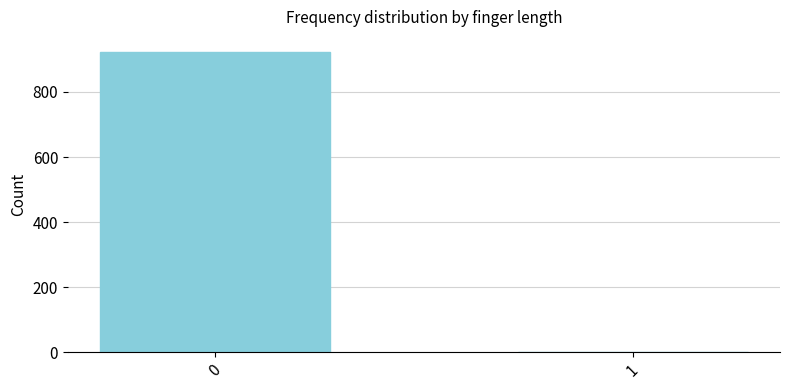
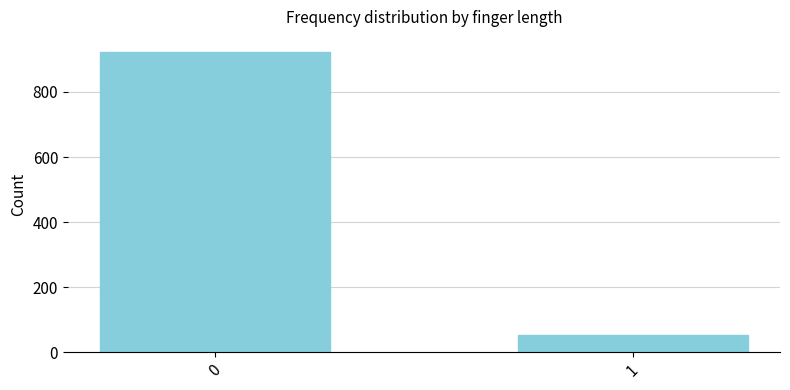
  {
    "0": 920,
-   "1": 0
+   "1": 50
  }
